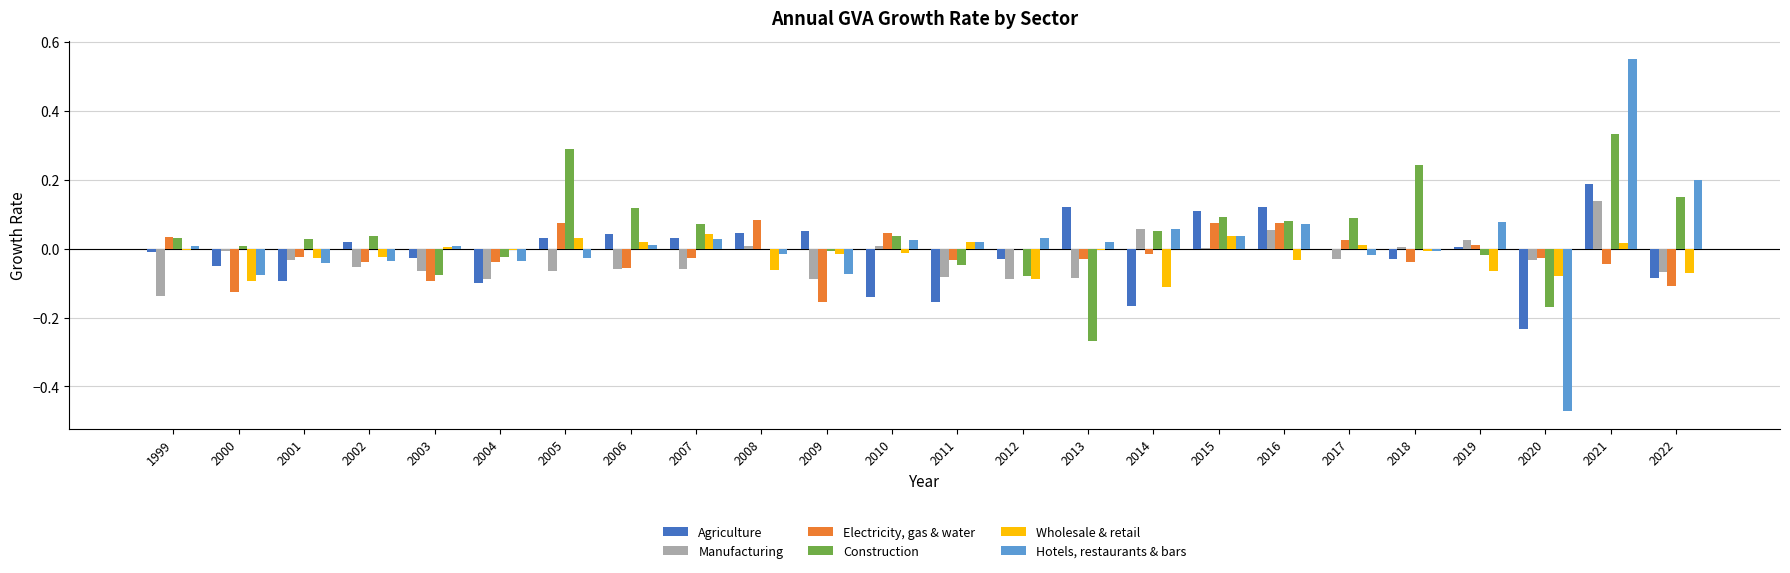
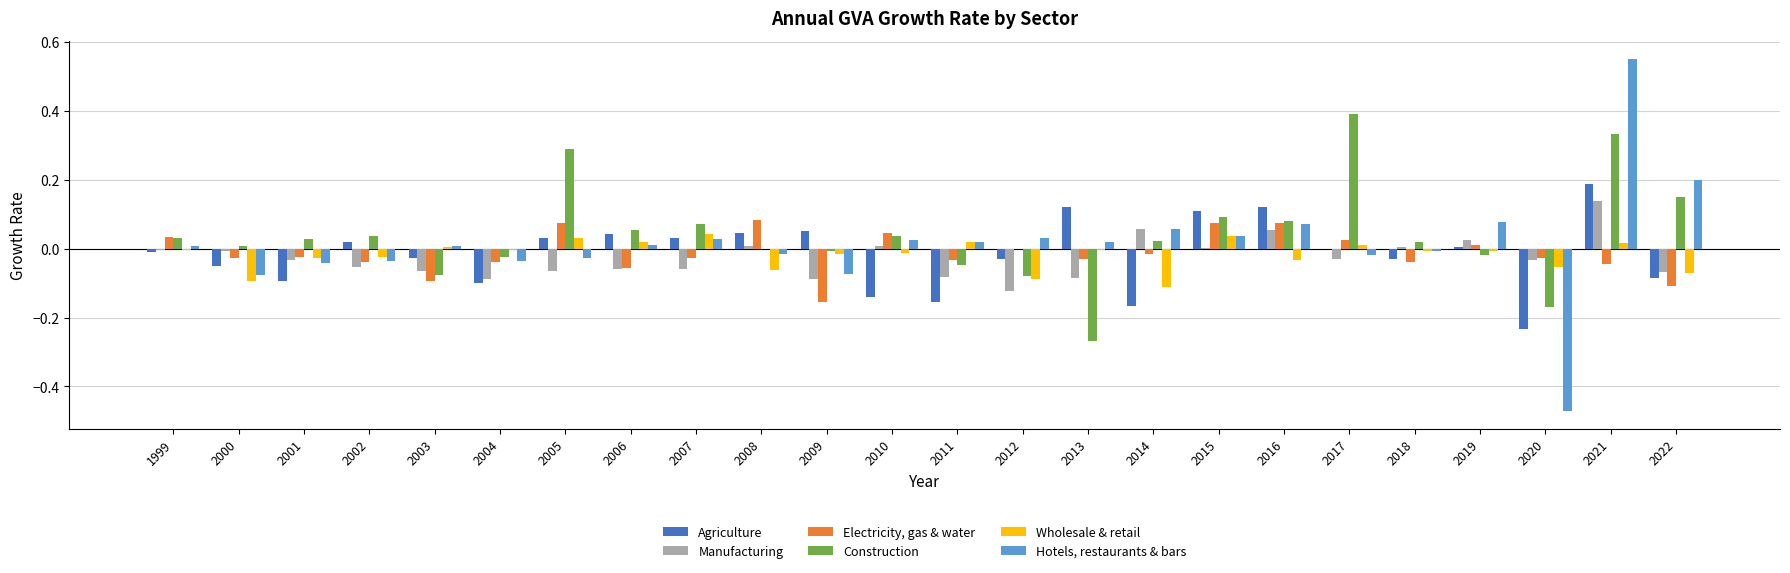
  {
    "Manufacturing": {
-     "1999": -0.14,
+     "1999": 0.00,
      "2001": -0.03,
      "2002": -0.05,
      "2003": -0.07,
      "2004": -0.09,
      "2005": -0.07,
      "2006": -0.06,
      "2007": -0.06,
      "2009": -0.09,
      "2010": 0.01,
      "2011": -0.08,
-     "2012": -0.09,
+     "2012": -0.12,
      "2013": -0.09,
      "2014": 0.06,
      "2016": 0.06,
      "2017": -0.03,
      "2019": 0.02,
      "2020": -0.03,
      "2021": 0.14,
      "2022": -0.07
    },
    "Electricity, gas & water": {
      "1999": 0.03,
-     "2000": -0.12,
+     "2000": -0.03,
      "2001": -0.02,
      "2002": -0.04,
      "2003": -0.09,
      "2004": -0.04,
      "2005": 0.08,
      "2006": -0.06,
      "2007": -0.03,
      "2008": 0.08,
      "2009": -0.16,
      "2010": 0.05,
      "2011": -0.03,
      "2012": 0.00,
      "2013": -0.03,
      "2014": -0.01,
      "2015": 0.08,
      "2016": 0.08,
      "2017": 0.03,
      "2018": -0.04,
      "2019": 0.01,
      "2020": -0.03,
      "2021": -0.05,
      "2022": -0.11
    },
    "Construction": {
      "1999": 0.03,
      "2000": 0.01,
      "2001": 0.03,
      "2002": 0.04,
      "2003": -0.08,
      "2004": -0.03,
      "2005": 0.29,
-     "2006": 0.12,
+     "2006": 0.05,
      "2007": 0.07,
      "2010": 0.04,
      "2011": -0.05,
      "2012": -0.08,
      "2013": -0.27,
-     "2014": 0.05,
+     "2014": 0.02,
      "2015": 0.09,
      "2016": 0.08,
-     "2017": 0.09,
-     "2018": 0.24,
+     "2017": 0.39,
+     "2018": 0.02,
      "2019": -0.02,
      "2020": -0.17,
      "2021": 0.33,
      "2022": 0.15
    },
    "Wholesale & retail": {
      "2000": -0.09,
      "2001": -0.03,
      "2002": -0.02,
      "2005": 0.03,
      "2006": 0.02,
      "2007": 0.04,
      "2008": -0.06,
      "2009": -0.01,
      "2010": -0.01,
      "2011": 0.02,
      "2012": -0.09,
      "2014": -0.11,
      "2015": 0.04,
      "2016": -0.03,
      "2017": 0.01,
-     "2019": -0.06,
-     "2020": -0.08,
+     "2019": -0.01,
+     "2020": -0.05,
      "2021": 0.02,
      "2022": -0.07
    }
  }
